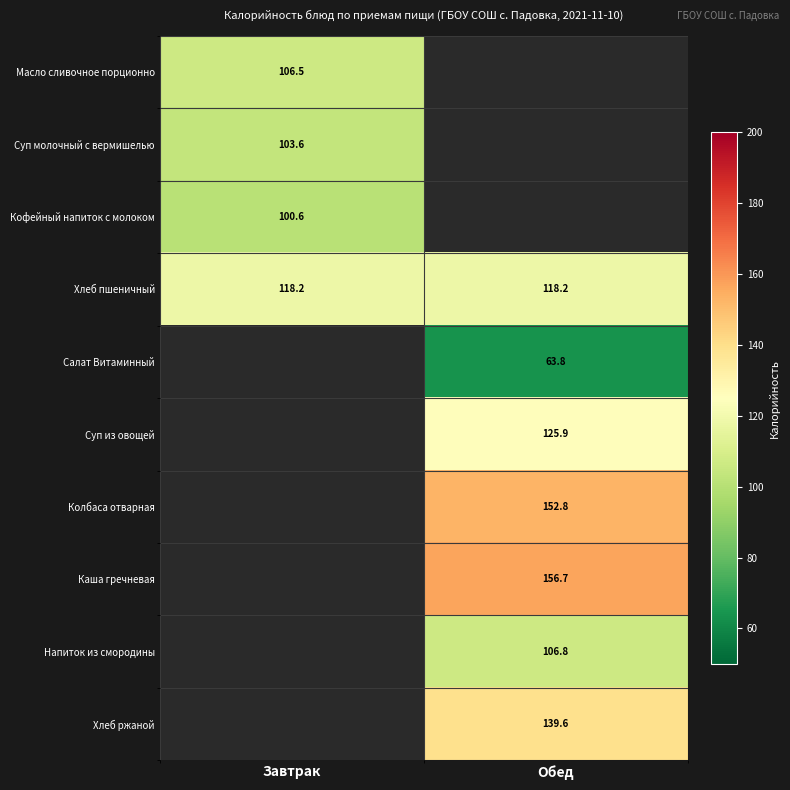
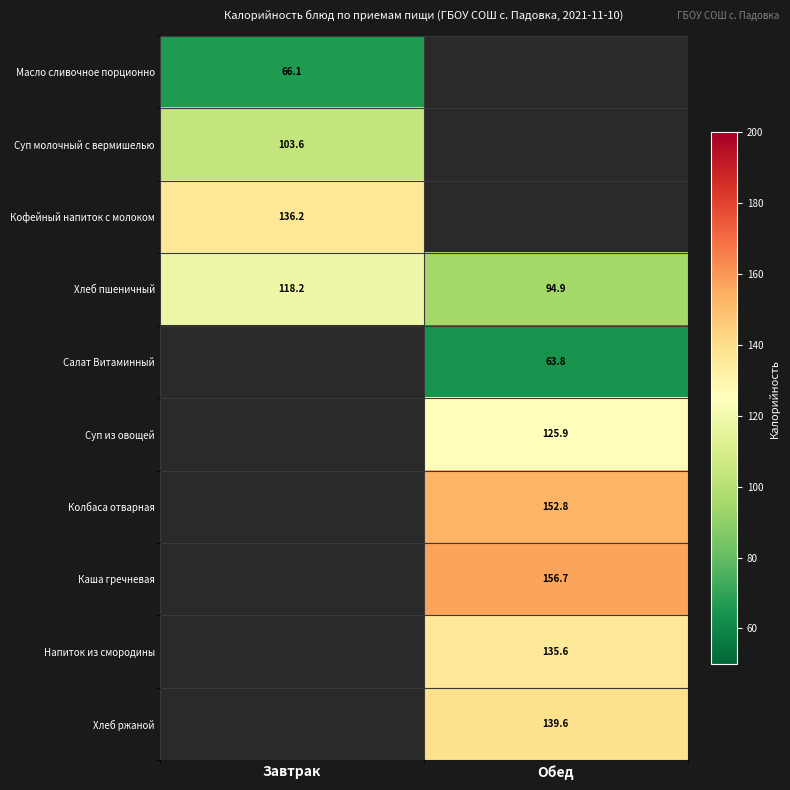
  {
    "Масло сливочное порционно": {
-     "Завтрак": 106.5
+     "Завтрак": 66.1
    },
    "Суп молочный с вермишелью": {
      "Завтрак": 103.6
    },
    "Кофейный напиток с молоком": {
-     "Завтрак": 100.6
+     "Завтрак": 136.2
    },
    "Хлеб пшеничный": {
      "Завтрак": 118.2,
-     "Обед": 118.2
+     "Обед": 94.9
    },
    "Салат Витаминный": {
      "Обед": 63.8
    },
    "Суп из овощей": {
      "Обед": 125.9
    },
    "Колбаса отварная": {
      "Обед": 152.8
    },
    "Каша гречневая": {
      "Обед": 156.7
    },
    "Напиток из смородины": {
-     "Обед": 106.8
+     "Обед": 135.6
    },
    "Хлеб ржаной": {
      "Обед": 139.6
    }
  }
